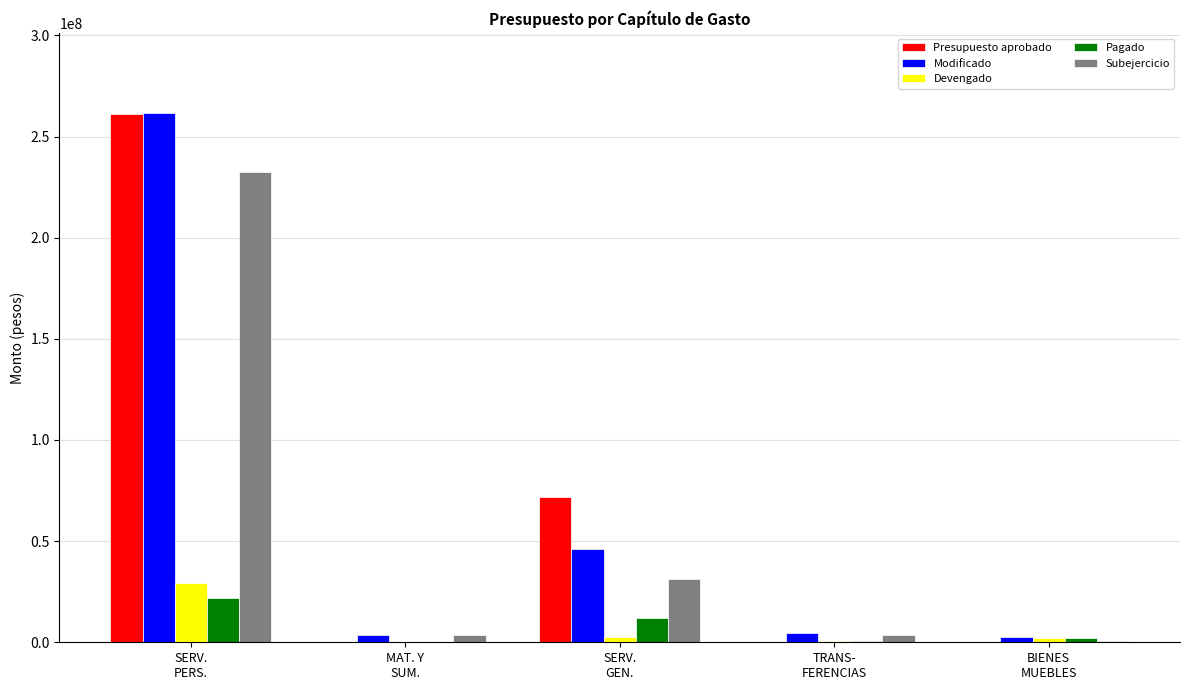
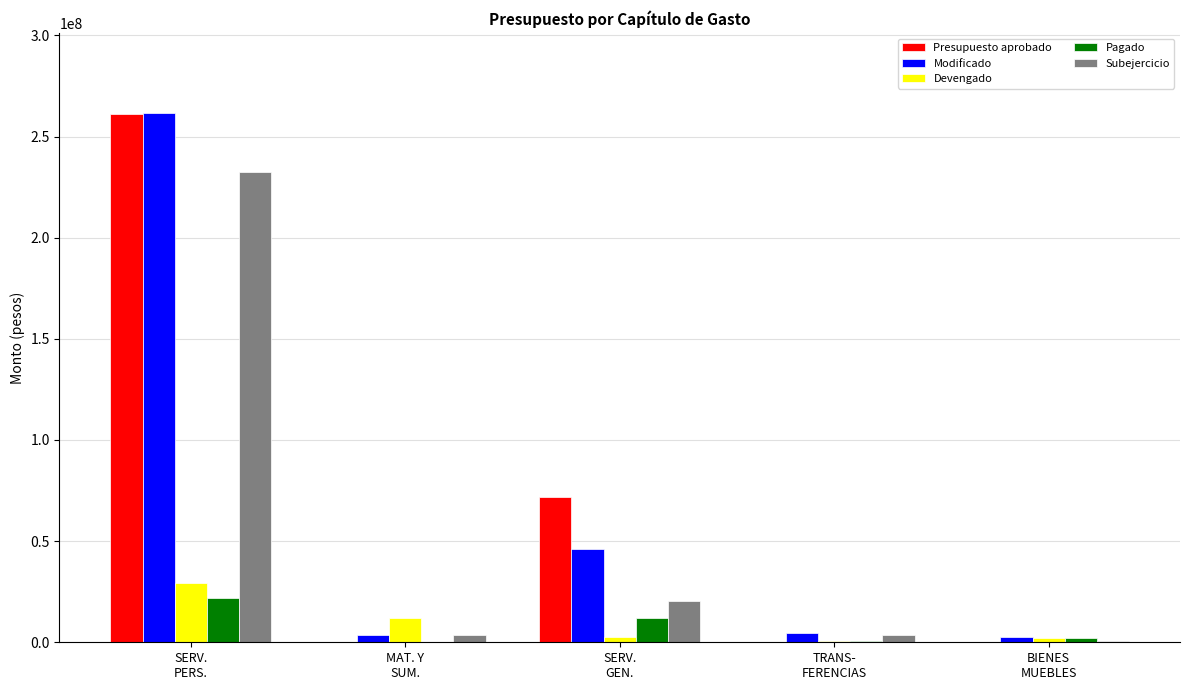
  {
    "Presupuesto aprobado": {
      "SERV. PERS.": 261000000,
      "MAT. Y SUM.": 0,
      "SERV. GEN.": 72000000,
      "TRANS- FERENCIAS": 0,
      "BIENES MUEBLES": 0
    },
    "Modificado": {
      "SERV. PERS.": 262000000,
      "MAT. Y SUM.": 4000000,
      "SERV. GEN.": 46000000,
      "TRANS- FERENCIAS": 5000000,
      "BIENES MUEBLES": 3000000
    },
    "Devengado": {
      "SERV. PERS.": 29000000,
-     "MAT. Y SUM.": 0,
+     "MAT. Y SUM.": 12000000,
      "SERV. GEN.": 3000000,
      "BIENES MUEBLES": 2000000
    },
    "Pagado": {
      "SERV. PERS.": 22000000,
      "SERV. GEN.": 12000000,
      "BIENES MUEBLES": 2000000
    },
    "Subejercicio": {
      "SERV. PERS.": 233000000,
      "MAT. Y SUM.": 4000000,
-     "SERV. GEN.": 31000000,
+     "SERV. GEN.": 20000000,
      "TRANS- FERENCIAS": 4000000
    }
  }
